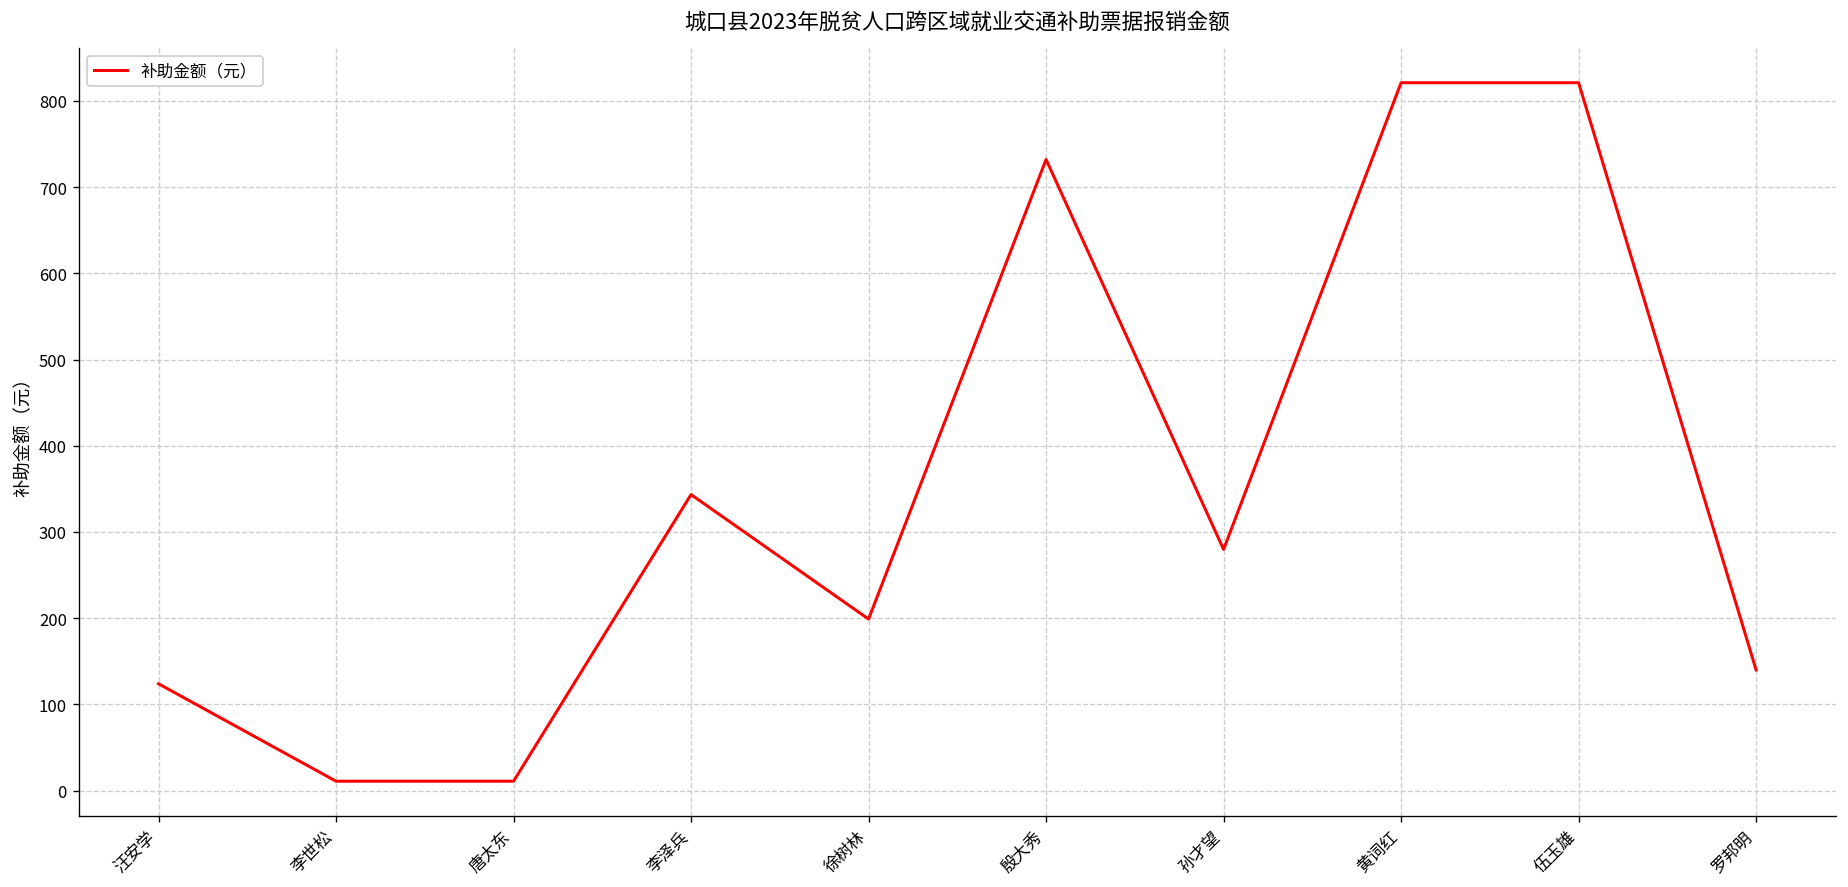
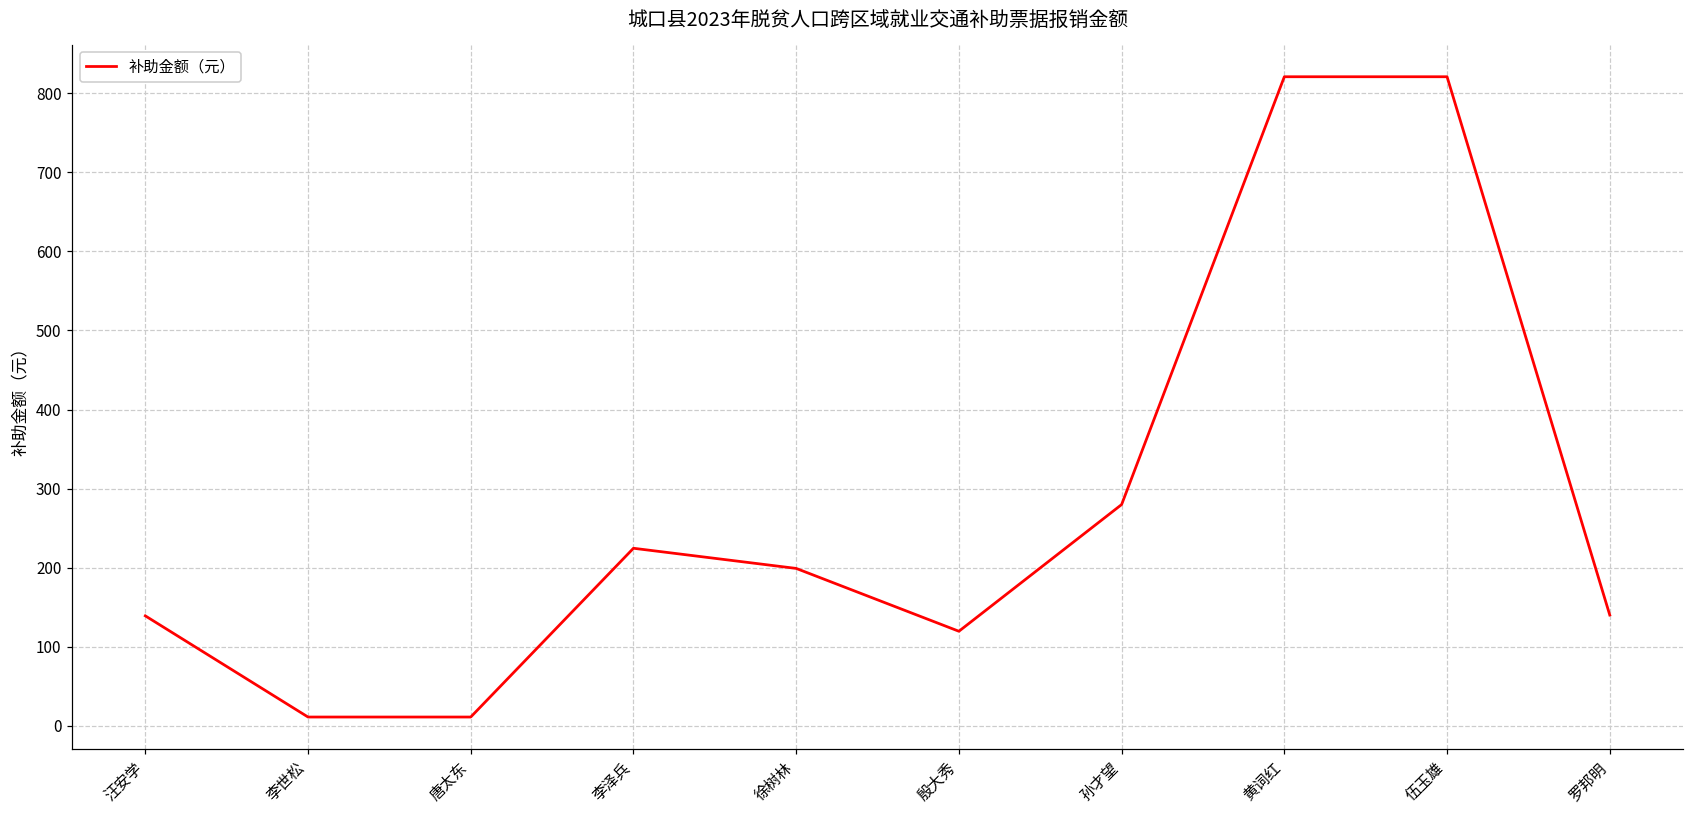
  {
-   "汪安学": 120,
+   "汪安学": 140,
    "李世松": 10,
    "唐太东": 10,
-   "李泽兵": 340,
+   "李泽兵": 220,
    "徐树林": 200,
-   "殷大秀": 730,
+   "殷大秀": 120,
    "孙才望": 280,
    "黄词红": 820,
    "伍玉雄": 820,
    "罗邦明": 140
  }
